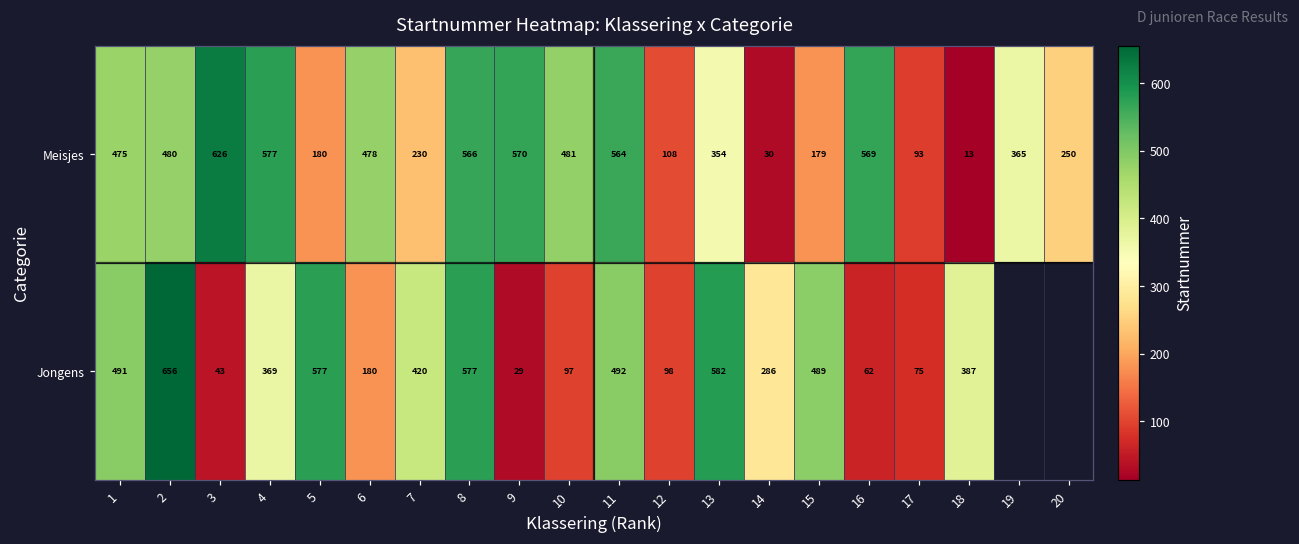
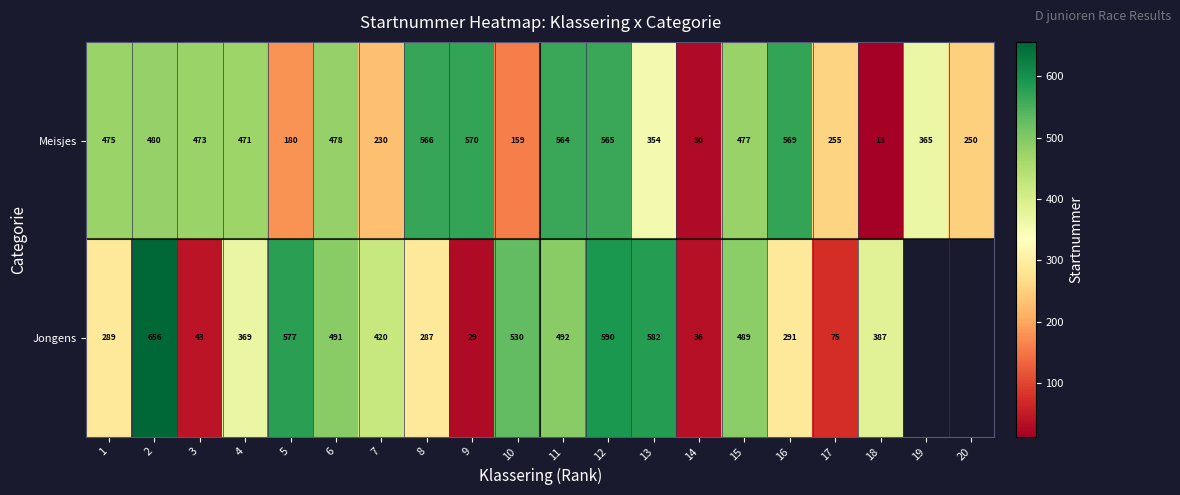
  {
    "Meisjes": {
      "1": 475,
      "2": 480,
-     "3": 626,
-     "4": 577,
+     "3": 473,
+     "4": 471,
      "5": 180,
      "6": 478,
      "7": 230,
      "8": 566,
      "9": 570,
-     "10": 481,
+     "10": 159,
      "11": 564,
-     "12": 108,
+     "12": 565,
      "13": 354,
      "14": 30,
-     "15": 179,
+     "15": 477,
      "16": 569,
-     "17": 93,
+     "17": 255,
      "18": 13,
      "19": 365,
      "20": 250
    },
    "Jongens": {
-     "1": 491,
+     "1": 289,
      "2": 656,
      "3": 43,
      "4": 369,
      "5": 577,
-     "6": 180,
+     "6": 491,
      "7": 420,
-     "8": 577,
+     "8": 287,
      "9": 29,
-     "10": 97,
+     "10": 530,
      "11": 492,
-     "12": 98,
+     "12": 590,
      "13": 582,
-     "14": 286,
+     "14": 36,
      "15": 489,
-     "16": 62,
+     "16": 291,
      "17": 75,
      "18": 387
    }
  }
